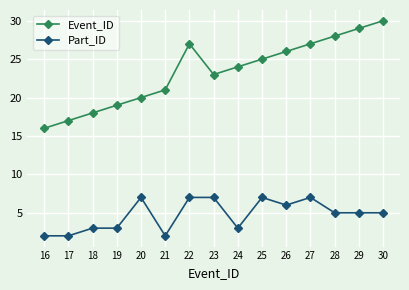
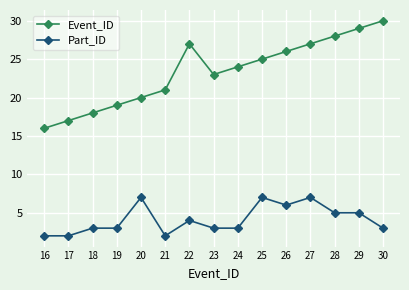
  {
    "Event_ID": {
      "16": 16,
      "17": 17,
      "18": 18,
      "19": 19,
      "20": 20,
      "21": 21,
      "22": 27,
      "23": 23,
      "24": 24,
      "25": 25,
      "26": 26,
      "27": 27,
      "28": 28,
      "29": 29,
      "30": 30
    },
    "Part_ID": {
      "16": 2,
      "17": 2,
      "18": 3,
      "19": 3,
      "20": 7,
      "21": 2,
-     "22": 7,
-     "23": 7,
+     "22": 4,
+     "23": 3,
      "24": 3,
      "25": 7,
      "26": 6,
      "27": 7,
      "28": 5,
      "29": 5,
-     "30": 5
+     "30": 3
    }
  }
